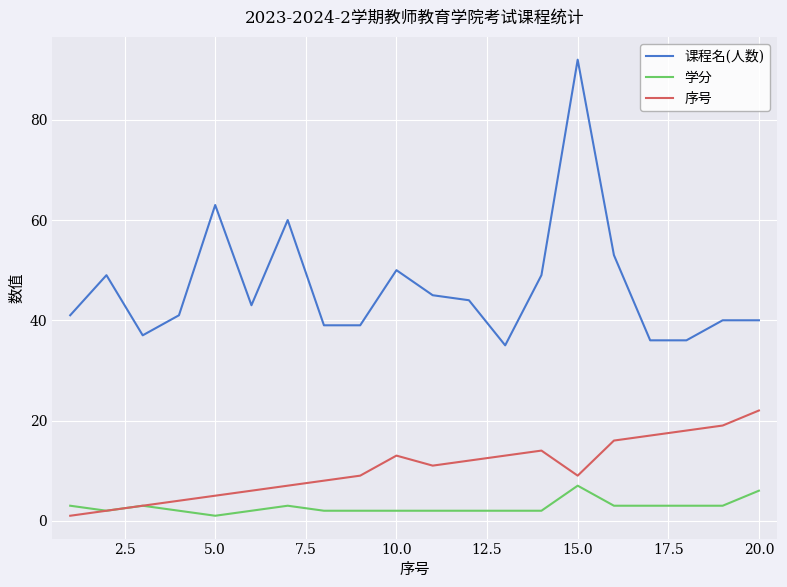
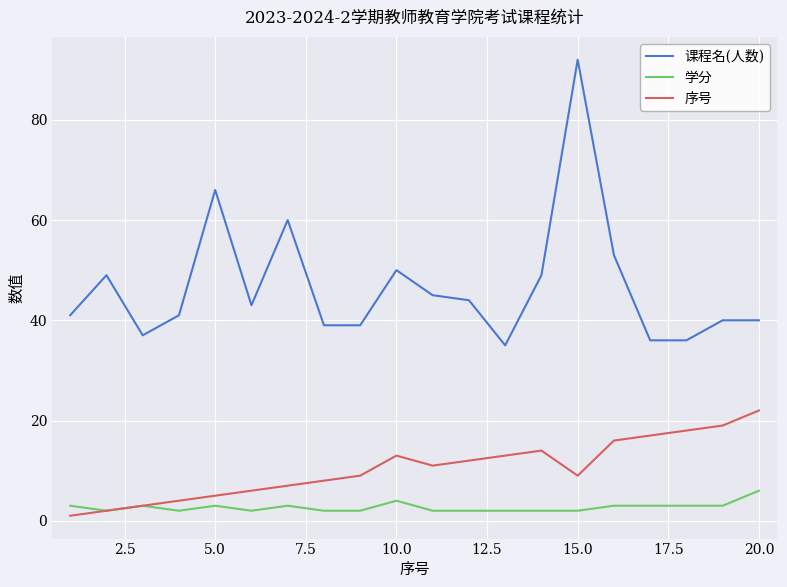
  {
    "课程名(人数)": {
-     "5.0": 63,
+     "5.0": 66,
      "10.0": 50,
      "15.0": 92,
      "20.0": 40
    },
    "学分": {
-     "5.0": 1,
-     "10.0": 2,
-     "15.0": 7,
+     "5.0": 3,
+     "10.0": 4,
+     "15.0": 2,
      "20.0": 6
    },
    "序号": {
      "5.0": 5,
      "10.0": 13,
      "15.0": 9,
      "20.0": 22
    }
  }
